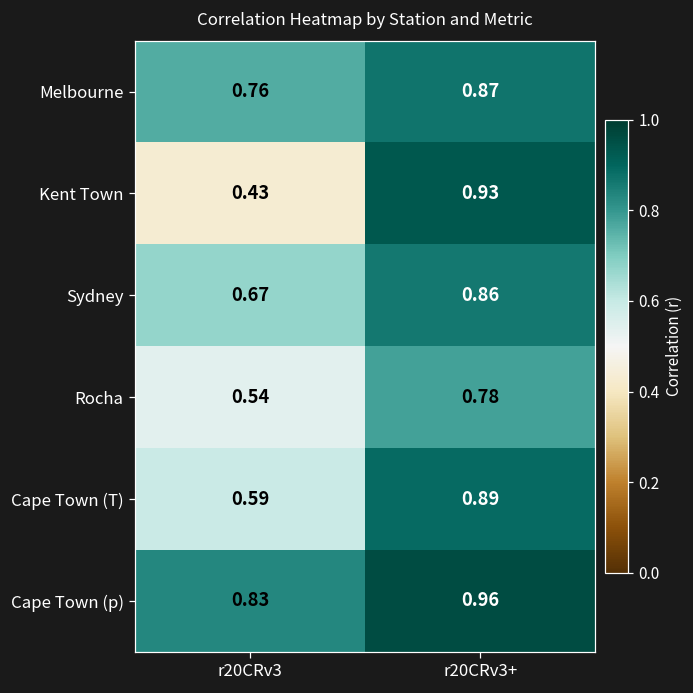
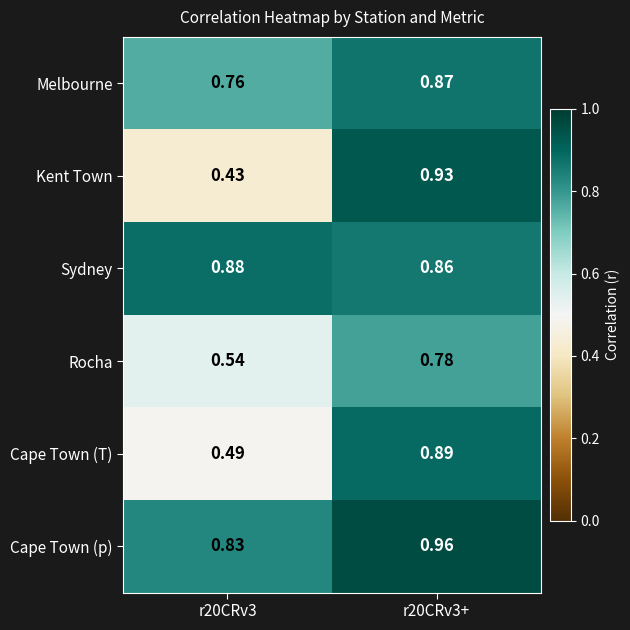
  {
    "Melbourne": {
      "r20CRv3": 0.76,
      "r20CRv3+": 0.87
    },
    "Kent Town": {
      "r20CRv3": 0.43,
      "r20CRv3+": 0.93
    },
    "Sydney": {
-     "r20CRv3": 0.67,
+     "r20CRv3": 0.88,
      "r20CRv3+": 0.86
    },
    "Rocha": {
      "r20CRv3": 0.54,
      "r20CRv3+": 0.78
    },
    "Cape Town (T)": {
-     "r20CRv3": 0.59,
+     "r20CRv3": 0.49,
      "r20CRv3+": 0.89
    },
    "Cape Town (p)": {
      "r20CRv3": 0.83,
      "r20CRv3+": 0.96
    }
  }
